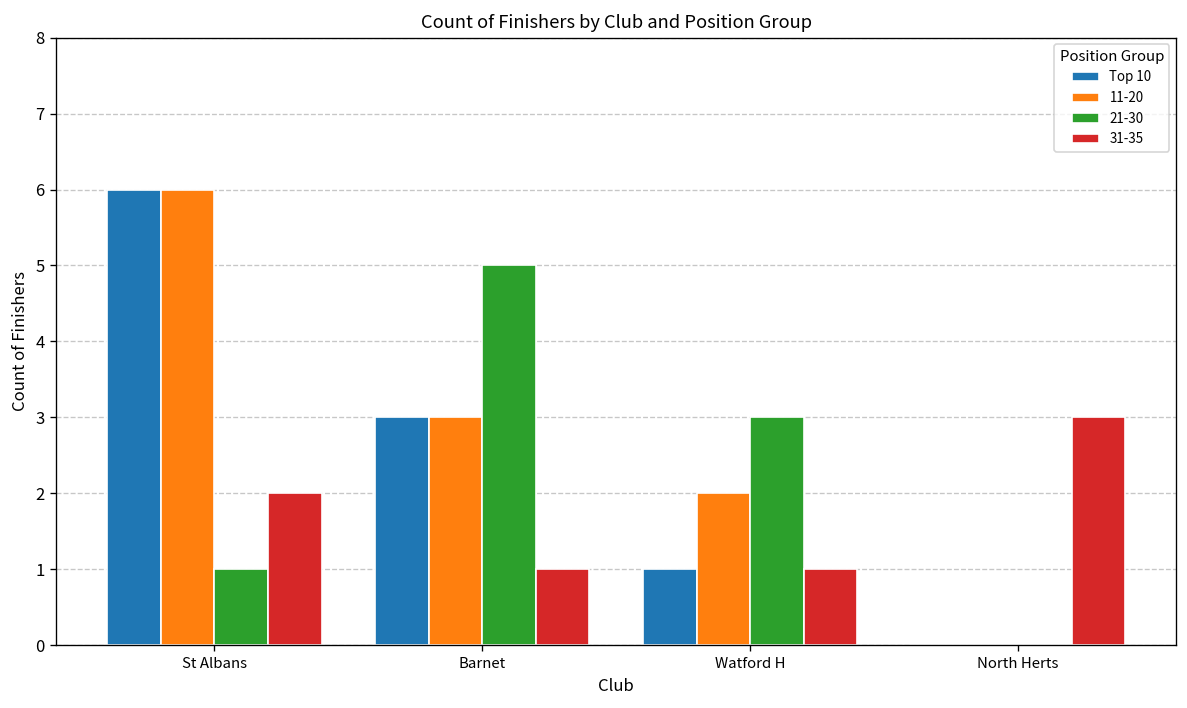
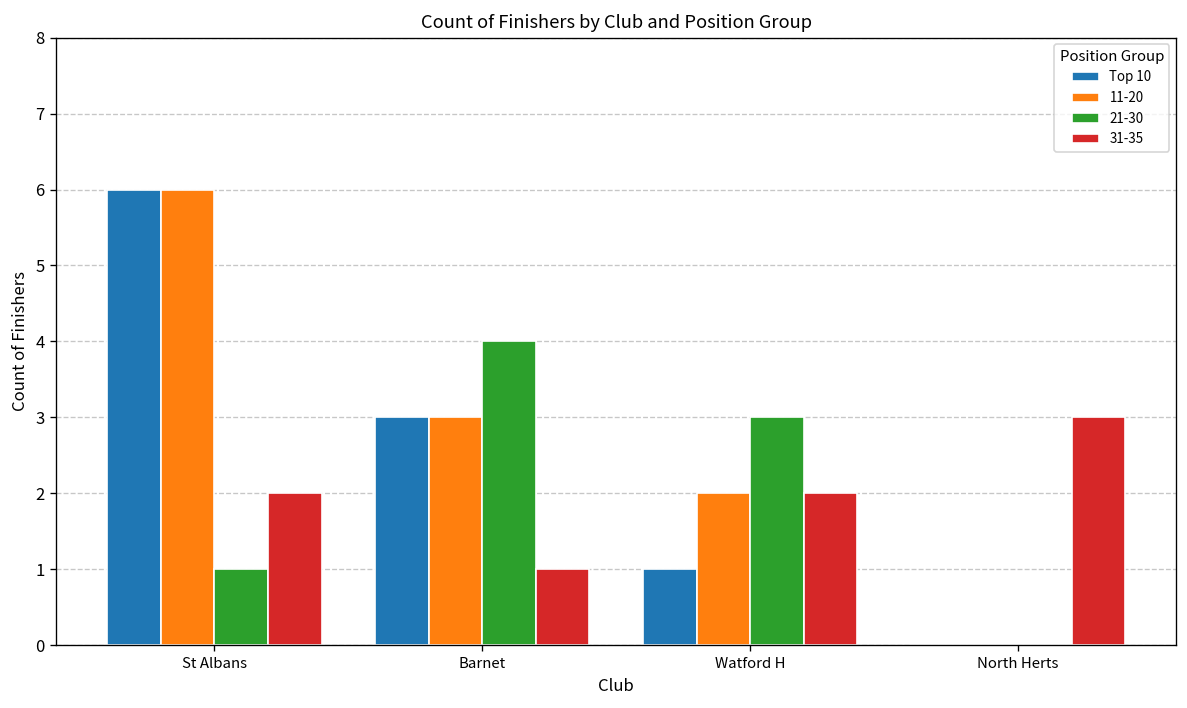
  {
    "Top 10": {
      "St Albans": 6,
      "Barnet": 3,
      "Watford H": 1,
      "North Herts": 0
    },
    "11-20": {
      "St Albans": 6,
      "Barnet": 3,
      "Watford H": 2,
      "North Herts": 0
    },
    "21-30": {
      "St Albans": 1,
-     "Barnet": 5,
+     "Barnet": 4,
      "Watford H": 3,
      "North Herts": 0
    },
    "31-35": {
      "St Albans": 2,
      "Barnet": 1,
-     "Watford H": 1,
+     "Watford H": 2,
      "North Herts": 3
    }
  }
